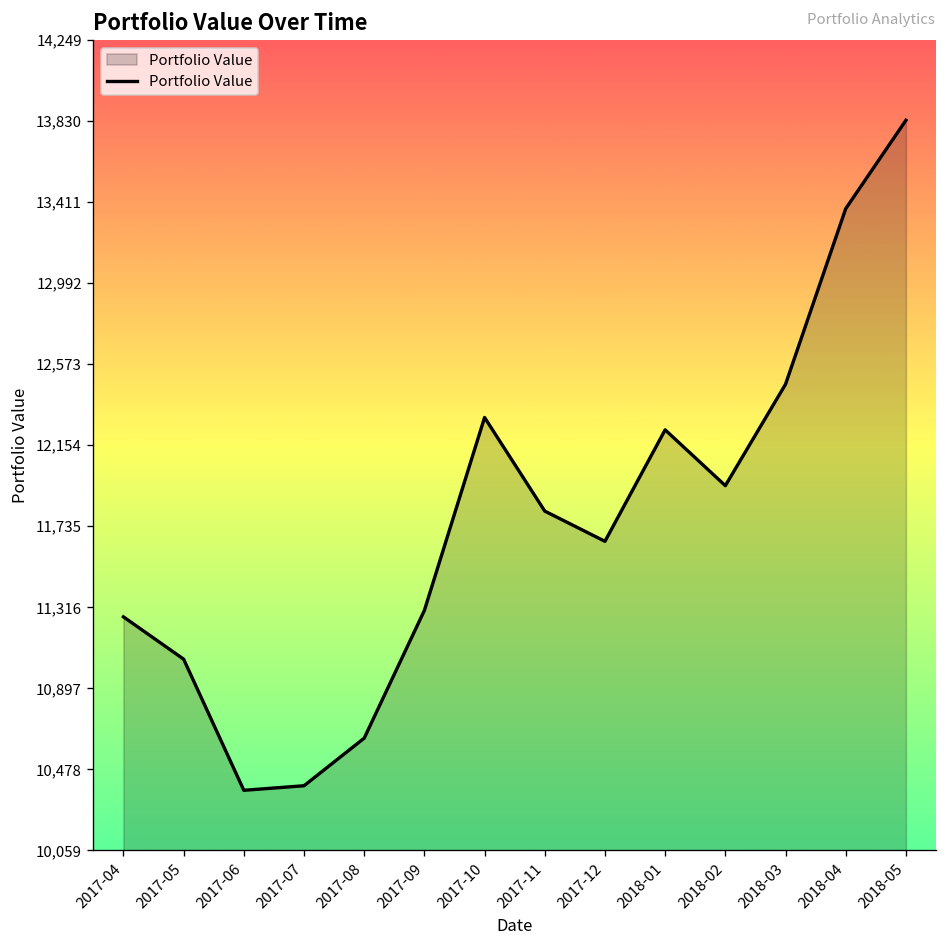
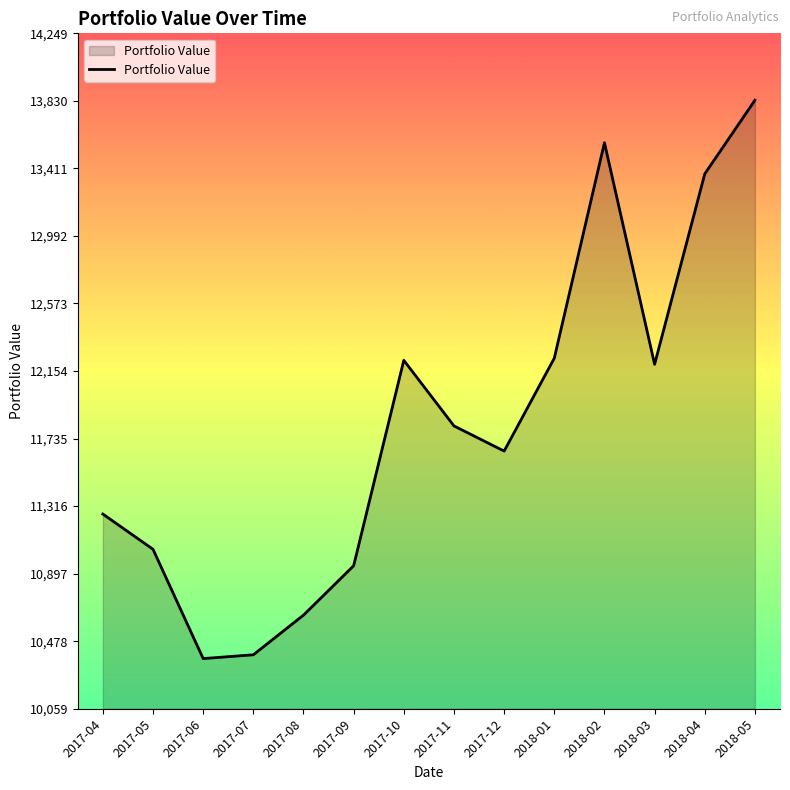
  {
    "2017-04": "11,270",
    "2017-05": "11,050",
    "2017-06": "10,370",
    "2017-07": "10,390",
    "2017-08": "10,640",
-   "2017-09": "11,300",
-   "2017-10": "12,300",
+   "2017-09": "10,950",
+   "2017-10": "12,220",
    "2017-11": "11,810",
    "2017-12": "11,660",
    "2018-01": "12,230",
-   "2018-02": "11,950",
-   "2018-03": "12,470",
+   "2018-02": "13,570",
+   "2018-03": "12,200",
    "2018-04": "13,380",
    "2018-05": "13,830"
  }
